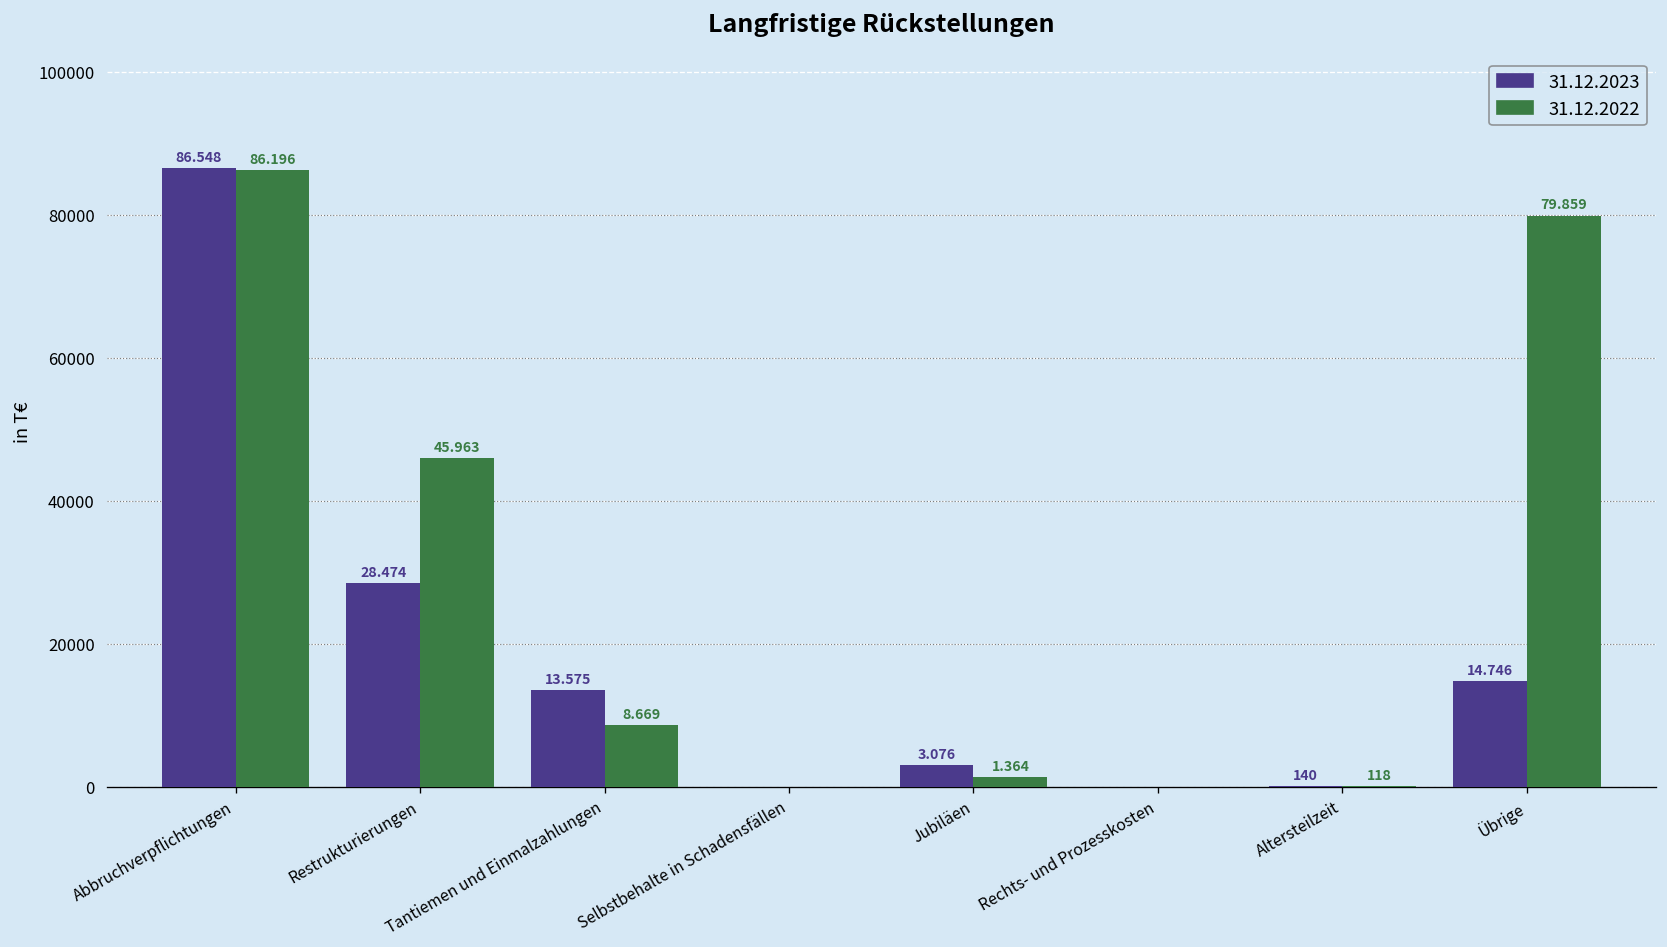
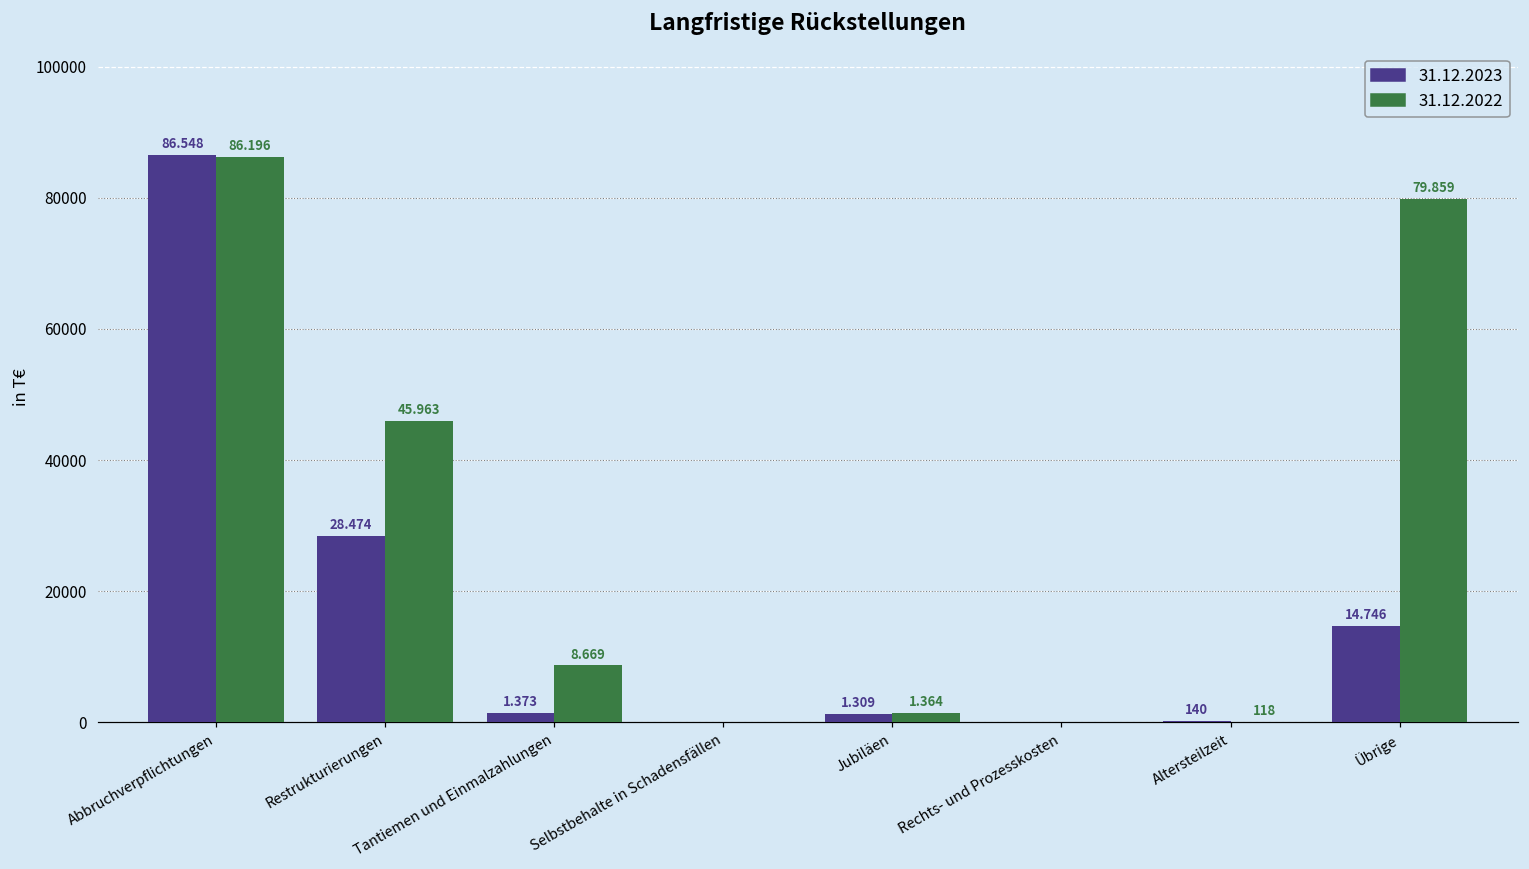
  {
    "31.12.2023": {
-     "Tantiemen und Einmalzahlungen": 13.575,
-     "Jubiläen": 3.076,
+     "Tantiemen und Einmalzahlungen": 1.373,
+     "Jubiläen": 1.309,
      "Altersteilzeit": 140
    },
    "31.12.2022": {
      "Altersteilzeit": 118
    }
  }
